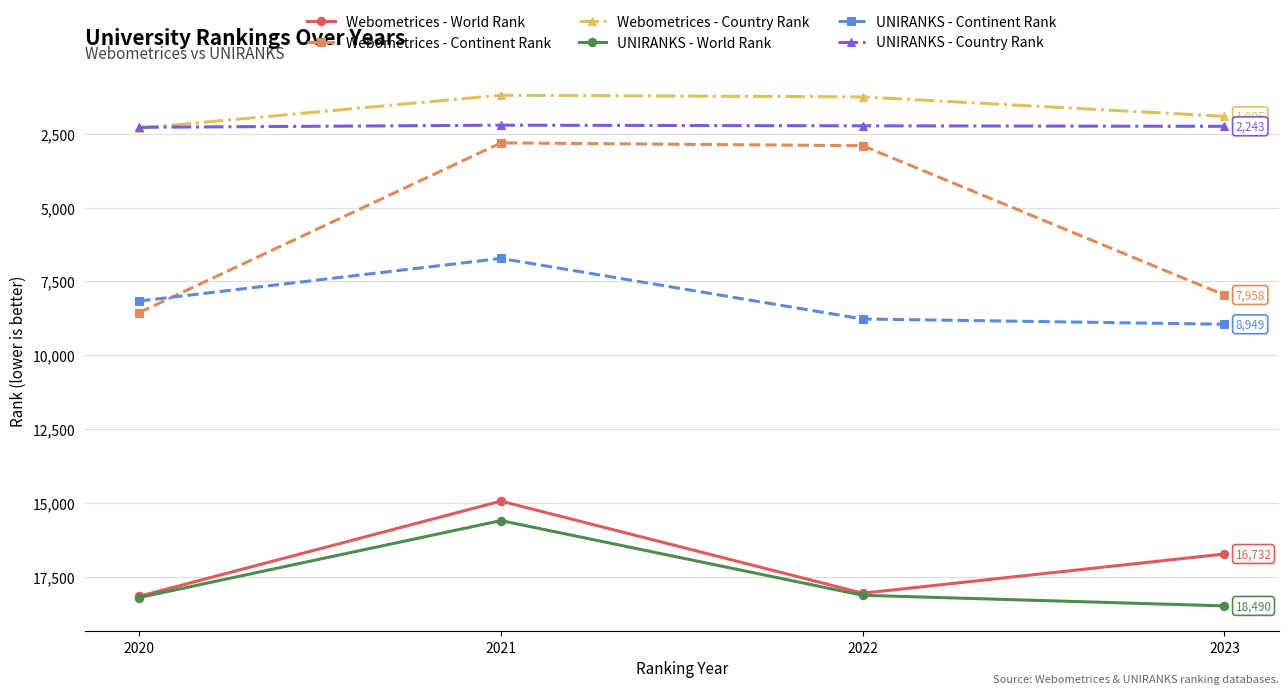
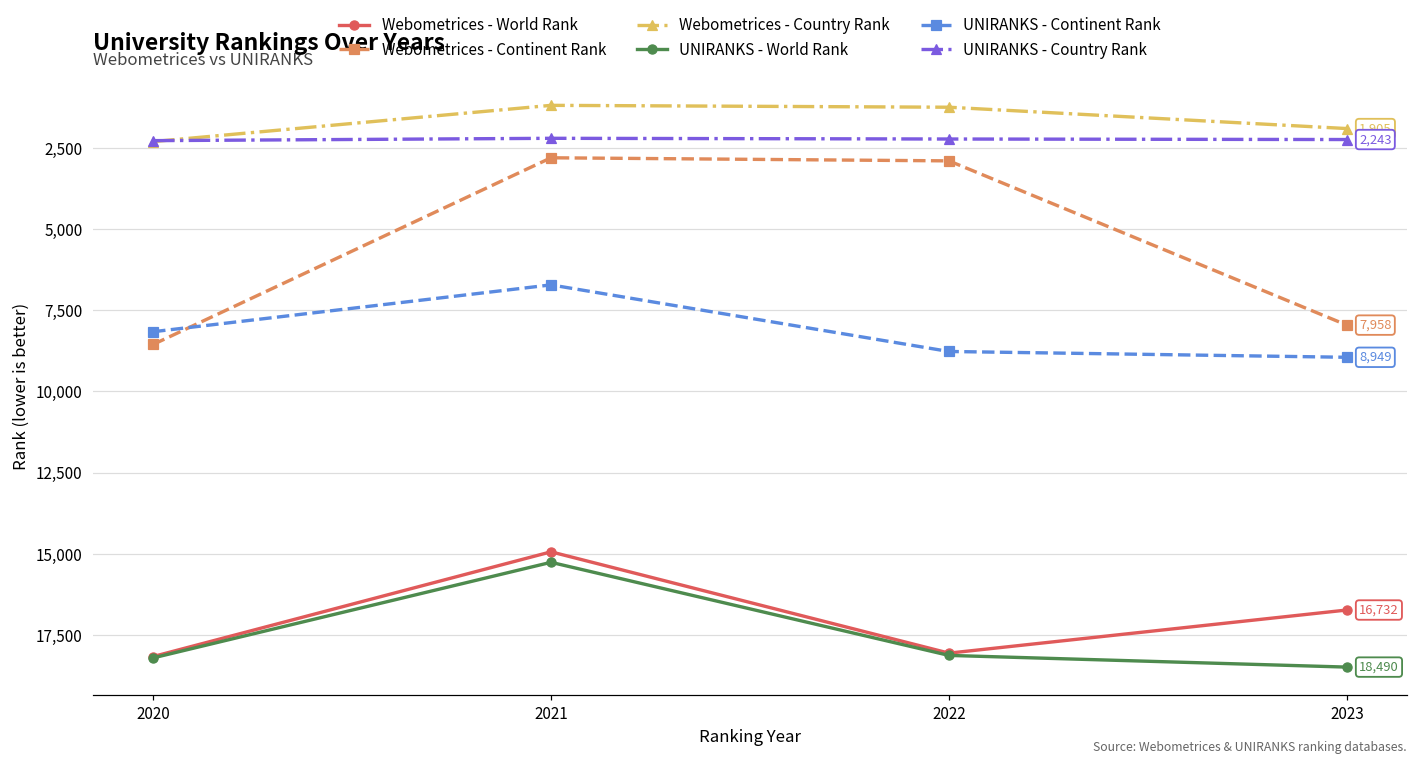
  {
    "UNIRANKS - World Rank": {
-     "2021": "15,600"
+     "2021": "15,300"
    }
  }
